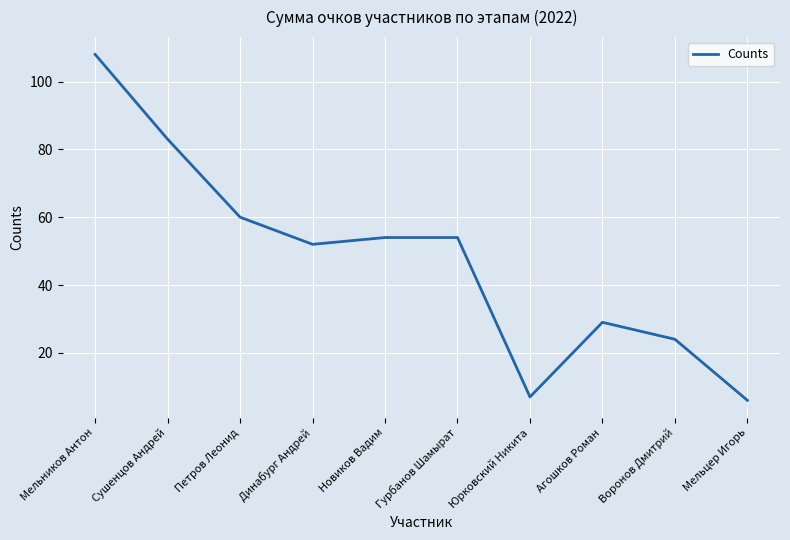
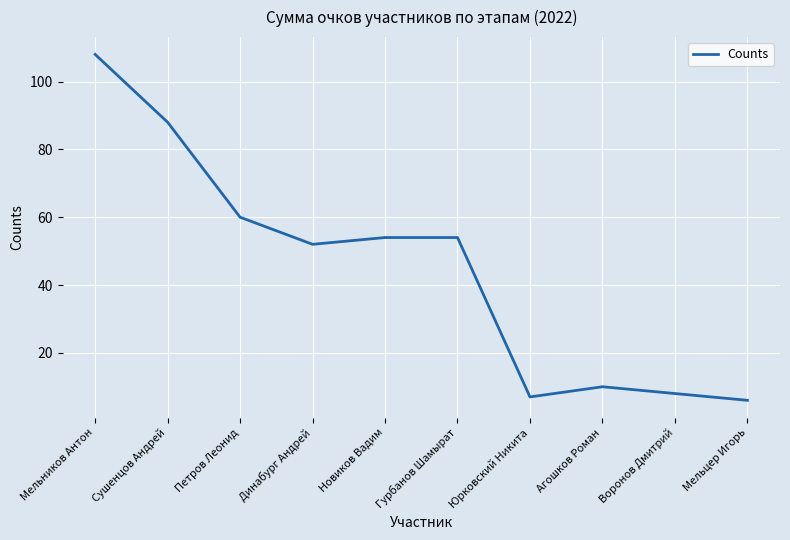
  {
    "Мельников Антон": 108,
-   "Сушенцов Андрей": 83,
+   "Сушенцов Андрей": 88,
    "Петров Леонид": 60,
    "Динабург Андрей": 52,
    "Новиков Вадим": 54,
    "Гурбанов Шамырат": 54,
    "Юрковский Никита": 7,
-   "Агошков Роман": 29,
-   "Воронов Дмитрий": 24,
+   "Агошков Роман": 10,
+   "Воронов Дмитрий": 8,
    "Мельцер Игорь": 6
  }
